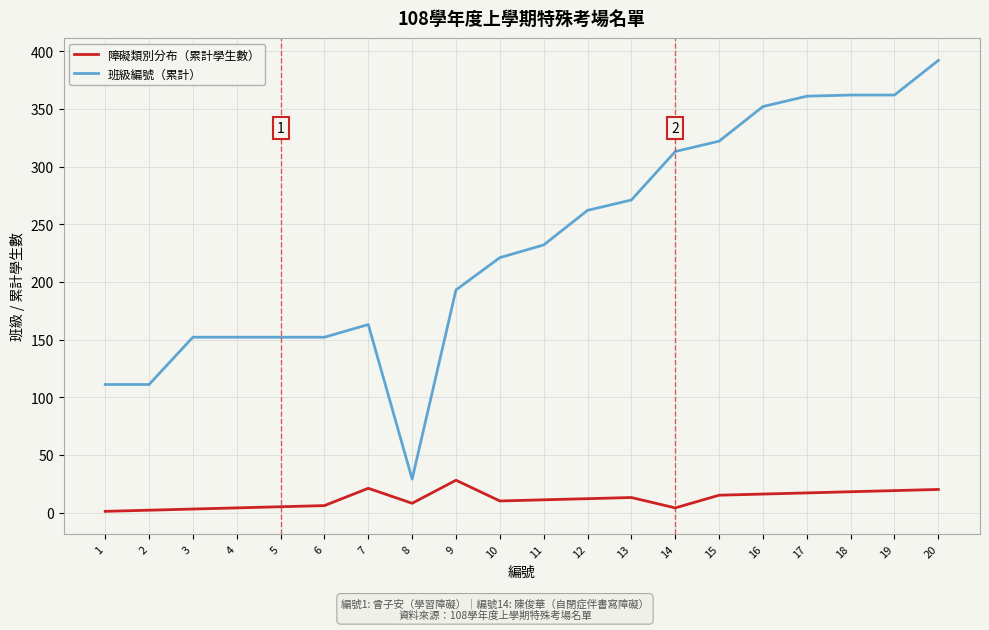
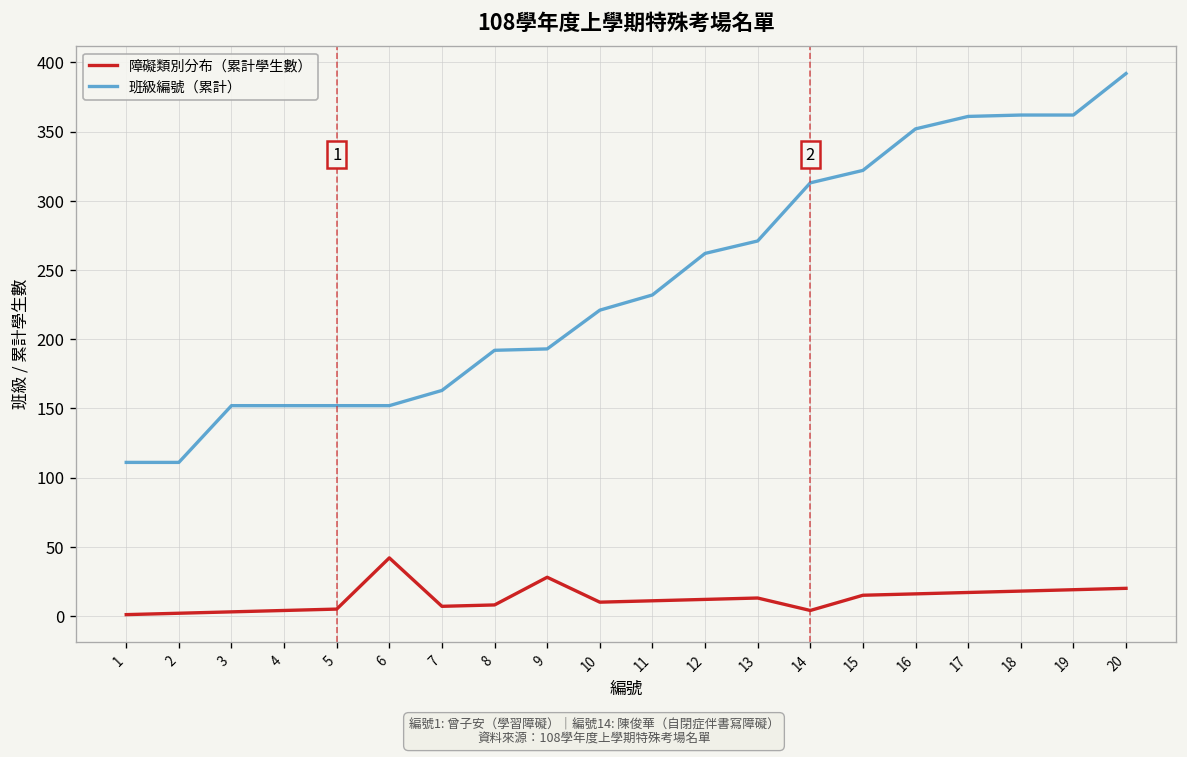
  {
    "障礙類別分布（累計學生數）": {
      "1": 1,
      "2": 2,
      "3": 3,
      "4": 4,
      "5": 5,
-     "6": 6,
-     "7": 21,
+     "6": 42,
+     "7": 7,
      "8": 8,
      "9": 28,
      "10": 10,
      "11": 11,
      "12": 12,
      "13": 13,
      "14": 4,
      "15": 15,
      "16": 16,
      "17": 17,
      "18": 18,
      "19": 19,
      "20": 20
    },
    "班級編號（累計）": {
      "1": 111,
      "2": 111,
      "3": 152,
      "4": 152,
      "5": 152,
      "6": 152,
      "7": 163,
-     "8": 29,
+     "8": 192,
      "9": 193,
      "10": 221,
      "11": 232,
      "12": 262,
      "13": 271,
      "15": 322,
      "16": 352,
      "17": 361,
      "18": 362,
      "19": 362,
      "20": 392
    }
  }
